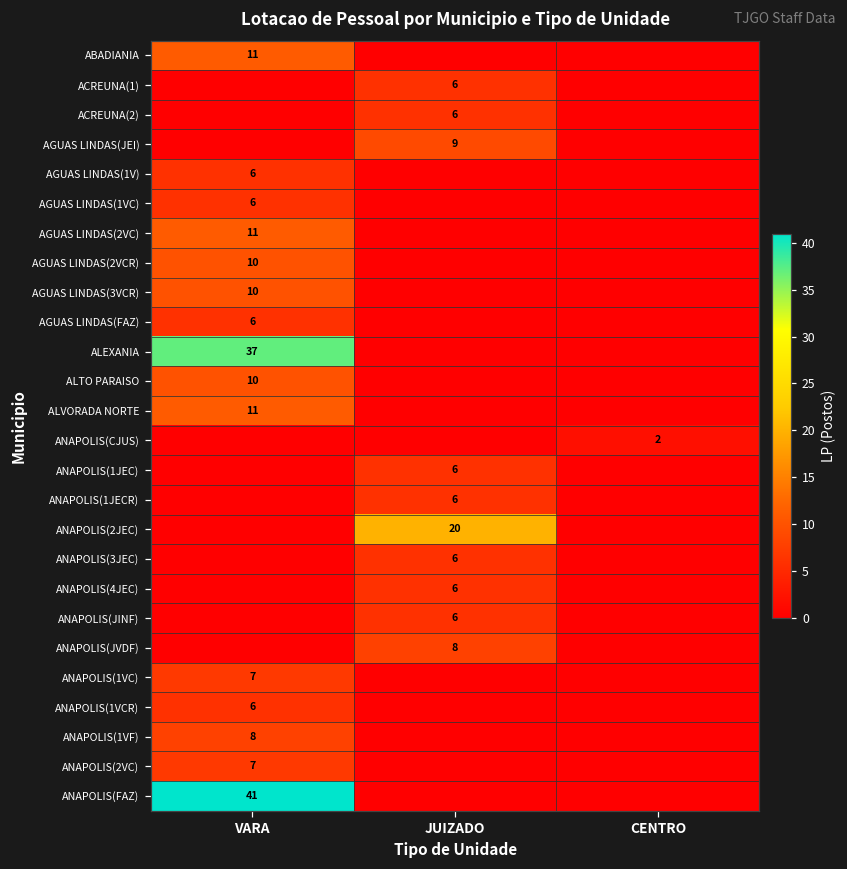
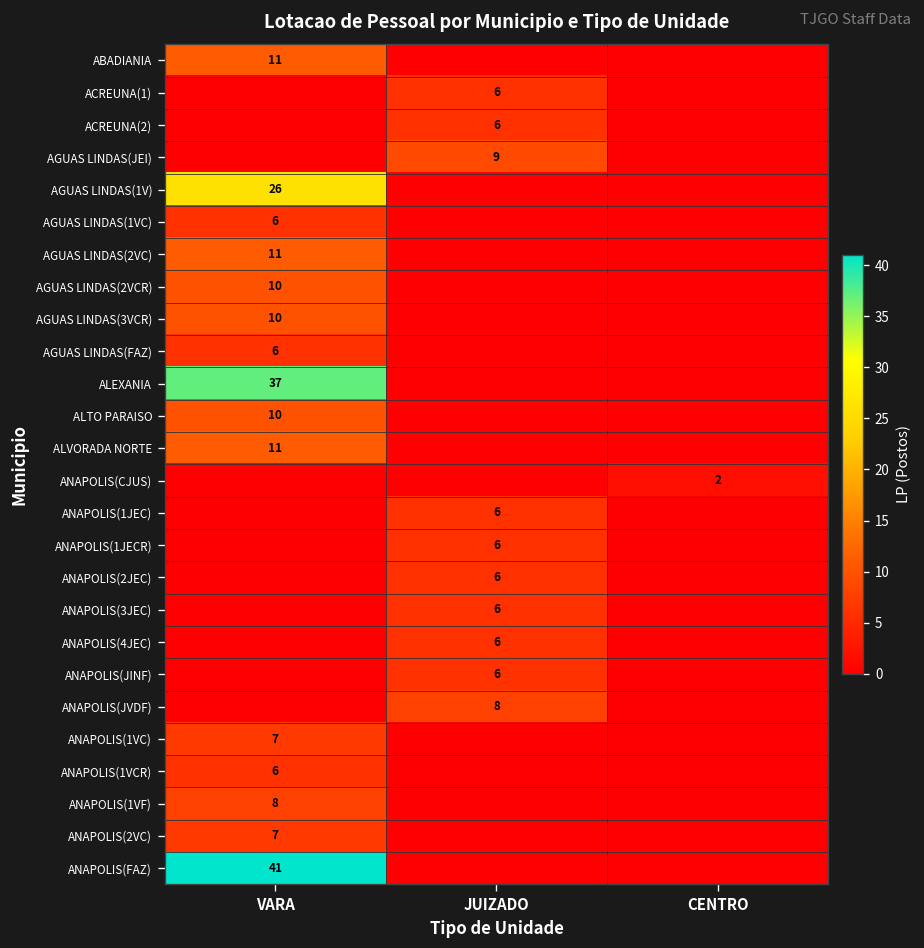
  {
    "ABADIANIA": {
      "VARA": 11
    },
    "ACREUNA(1)": {
      "JUIZADO": 6
    },
    "ACREUNA(2)": {
      "JUIZADO": 6
    },
    "AGUAS LINDAS(JEI)": {
      "JUIZADO": 9
    },
    "AGUAS LINDAS(1V)": {
-     "VARA": 6
+     "VARA": 26
    },
    "AGUAS LINDAS(1VC)": {
      "VARA": 6
    },
    "AGUAS LINDAS(2VC)": {
      "VARA": 11
    },
    "AGUAS LINDAS(2VCR)": {
      "VARA": 10
    },
    "AGUAS LINDAS(3VCR)": {
      "VARA": 10
    },
    "AGUAS LINDAS(FAZ)": {
      "VARA": 6
    },
    "ALEXANIA": {
      "VARA": 37
    },
    "ALTO PARAISO": {
      "VARA": 10
    },
    "ALVORADA NORTE": {
      "VARA": 11
    },
    "ANAPOLIS(CJUS)": {
      "CENTRO": 2
    },
    "ANAPOLIS(1JEC)": {
      "JUIZADO": 6
    },
    "ANAPOLIS(1JECR)": {
      "JUIZADO": 6
    },
    "ANAPOLIS(2JEC)": {
-     "JUIZADO": 20
+     "JUIZADO": 6
    },
    "ANAPOLIS(3JEC)": {
      "JUIZADO": 6
    },
    "ANAPOLIS(4JEC)": {
      "JUIZADO": 6
    },
    "ANAPOLIS(JINF)": {
      "JUIZADO": 6
    },
    "ANAPOLIS(JVDF)": {
      "JUIZADO": 8
    },
    "ANAPOLIS(1VC)": {
      "VARA": 7
    },
    "ANAPOLIS(1VCR)": {
      "VARA": 6
    },
    "ANAPOLIS(1VF)": {
      "VARA": 8
    },
    "ANAPOLIS(2VC)": {
      "VARA": 7
    },
    "ANAPOLIS(FAZ)": {
      "VARA": 41
    }
  }
